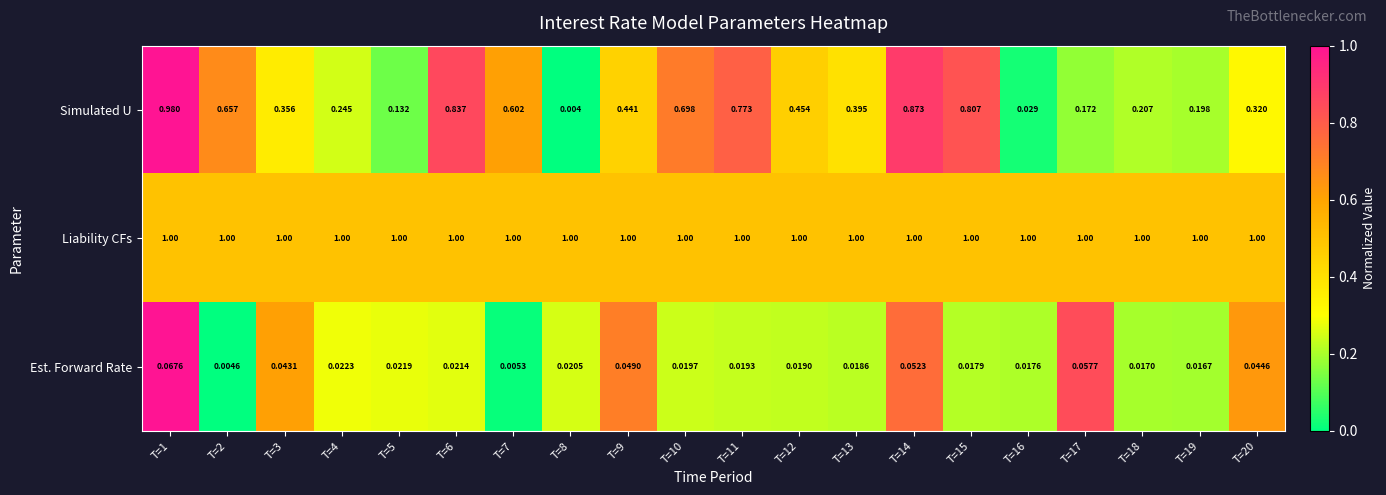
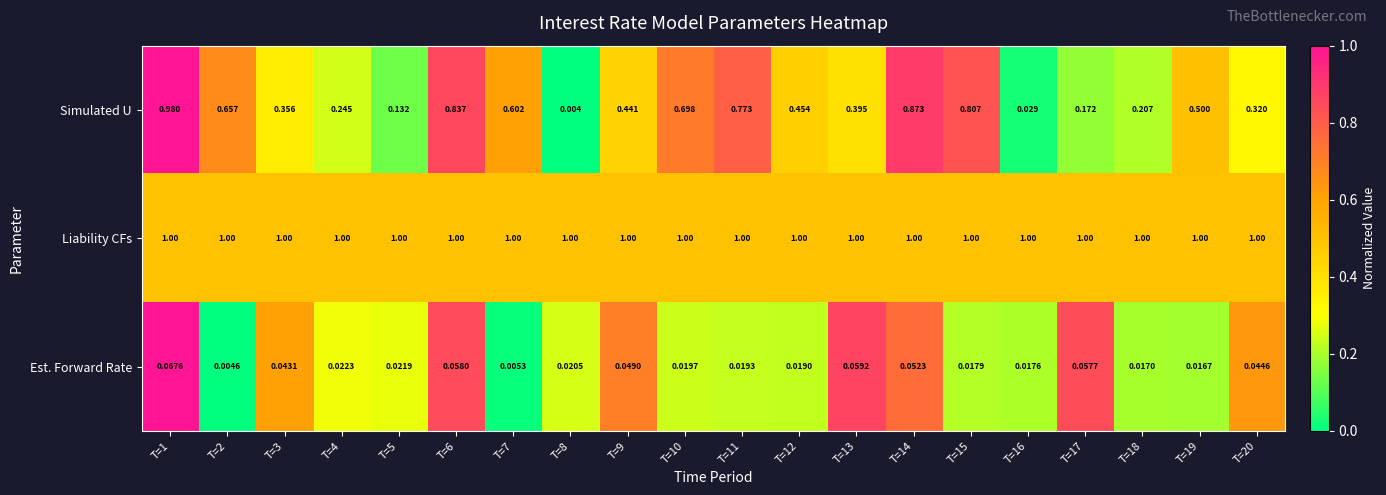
  {
    "Simulated U": {
      "T=1": 0.980,
      "T=2": 0.657,
      "T=3": 0.356,
      "T=4": 0.245,
      "T=5": 0.132,
      "T=6": 0.837,
      "T=7": 0.602,
      "T=8": 0.004,
      "T=9": 0.441,
      "T=10": 0.698,
      "T=11": 0.773,
      "T=12": 0.454,
      "T=13": 0.395,
      "T=14": 0.873,
      "T=15": 0.807,
      "T=16": 0.029,
      "T=17": 0.172,
      "T=18": 0.207,
-     "T=19": 0.198,
+     "T=19": 0.500,
      "T=20": 0.320
    },
    "Liability CFs": {
      "T=1": 1.00,
      "T=2": 1.00,
      "T=3": 1.00,
      "T=4": 1.00,
      "T=5": 1.00,
      "T=6": 1.00,
      "T=7": 1.00,
      "T=8": 1.00,
      "T=9": 1.00,
      "T=10": 1.00,
      "T=11": 1.00,
      "T=12": 1.00,
      "T=13": 1.00,
      "T=14": 1.00,
      "T=15": 1.00,
      "T=16": 1.00,
      "T=17": 1.00,
      "T=18": 1.00,
      "T=19": 1.00,
      "T=20": 1.00
    },
    "Est. Forward Rate": {
      "T=1": 0.0676,
      "T=2": 0.0046,
      "T=3": 0.0431,
      "T=4": 0.0223,
      "T=5": 0.0219,
-     "T=6": 0.0214,
+     "T=6": 0.0580,
      "T=7": 0.0053,
      "T=8": 0.0205,
      "T=9": 0.0490,
      "T=10": 0.0197,
      "T=11": 0.0193,
      "T=12": 0.0190,
-     "T=13": 0.0186,
+     "T=13": 0.0592,
      "T=14": 0.0523,
      "T=15": 0.0179,
      "T=16": 0.0176,
      "T=17": 0.0577,
      "T=18": 0.0170,
      "T=19": 0.0167,
      "T=20": 0.0446
    }
  }
